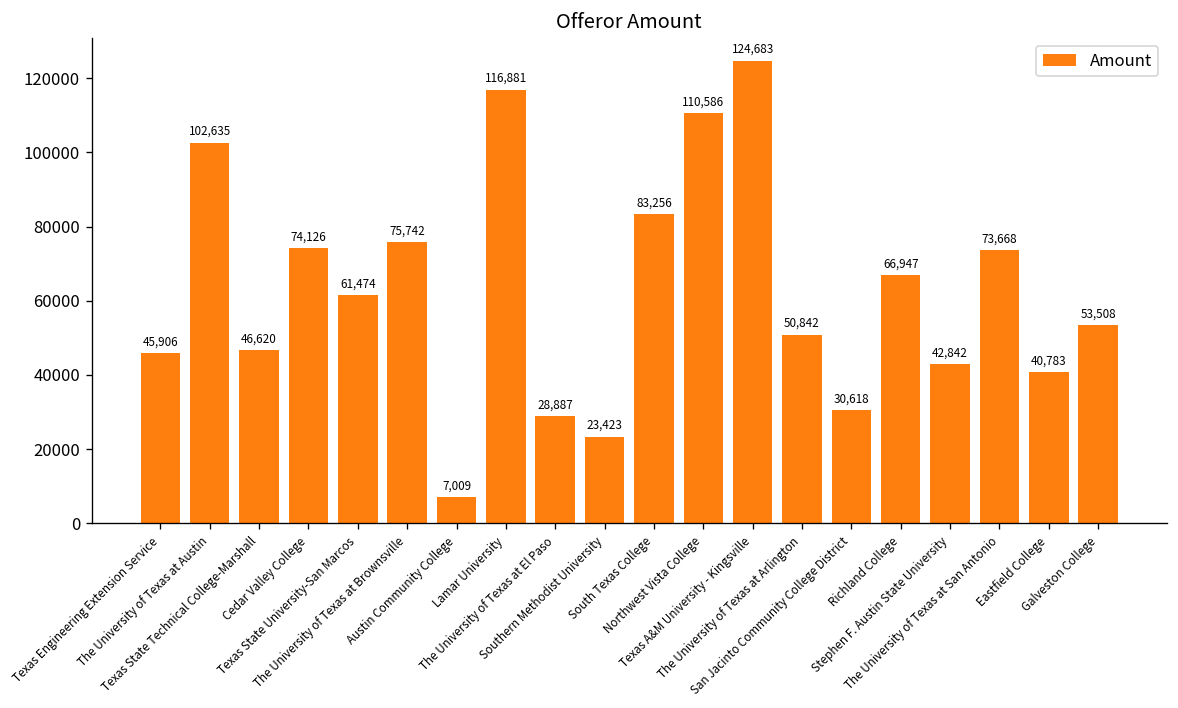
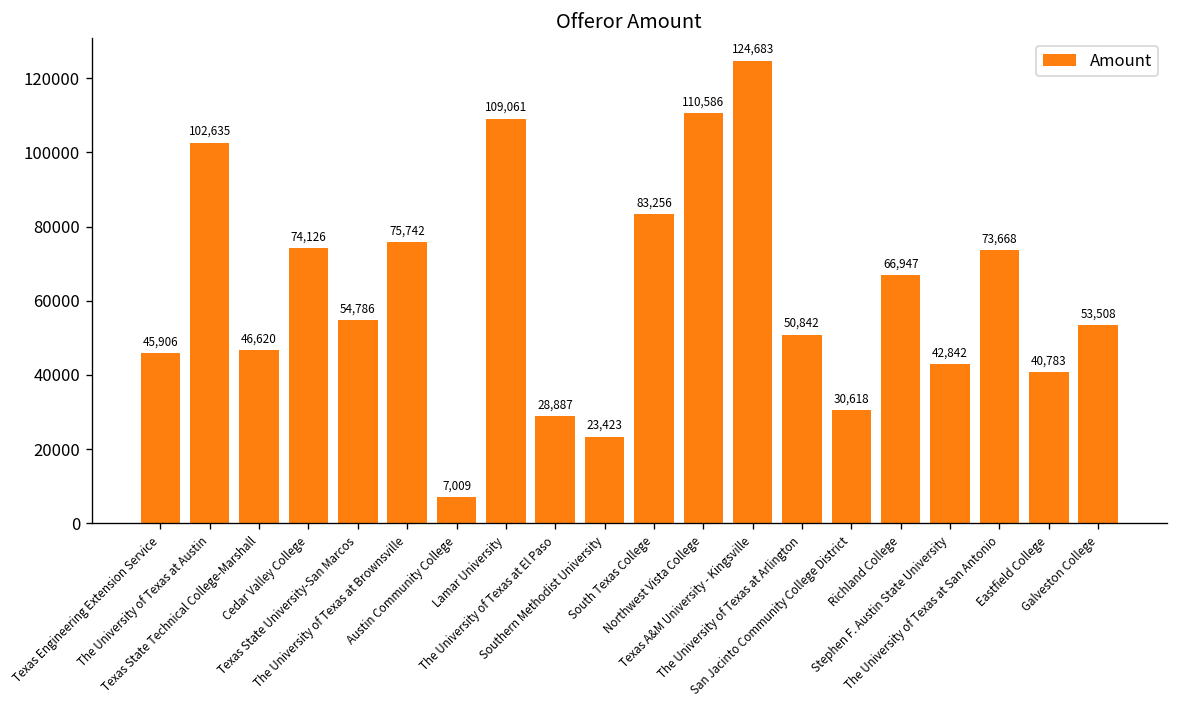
  {
    "Texas Engineering Extension Service": "45,906",
    "The University of Texas at Austin": "102,635",
    "Texas State Technical College-Marshall": "46,620",
    "Cedar Valley College": "74,126",
-   "Texas State University-San Marcos": "61,474",
+   "Texas State University-San Marcos": "54,786",
    "The University of Texas at Brownsville": "75,742",
    "Austin Community College": "7,009",
-   "Lamar University": "116,881",
+   "Lamar University": "109,061",
    "The University of Texas at El Paso": "28,887",
    "Southern Methodist University": "23,423",
    "South Texas College": "83,256",
    "Northwest Vista College": "110,586",
    "Texas A&M University - Kingsville": "124,683",
    "The University of Texas at Arlington": "50,842",
    "San Jacinto Community College District": "30,618",
    "Richland College": "66,947",
    "Stephen F. Austin State University": "42,842",
    "The University of Texas at San Antonio": "73,668",
    "Eastfield College": "40,783",
    "Galveston College": "53,508"
  }
